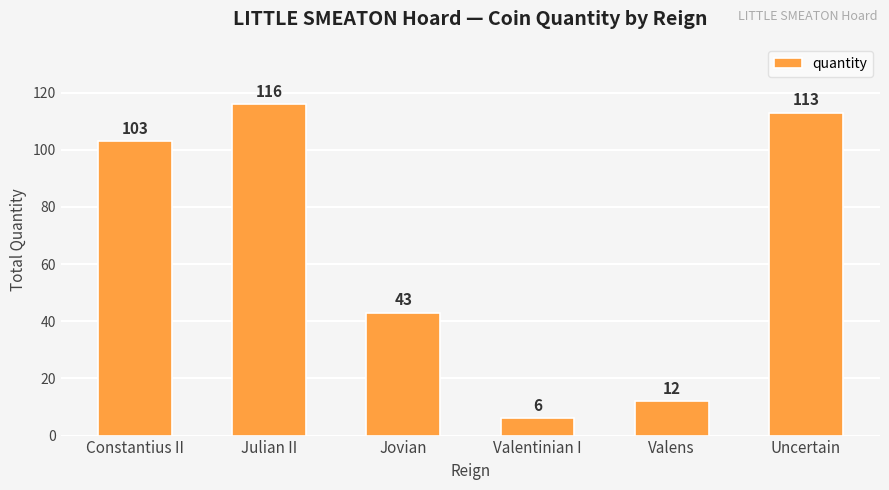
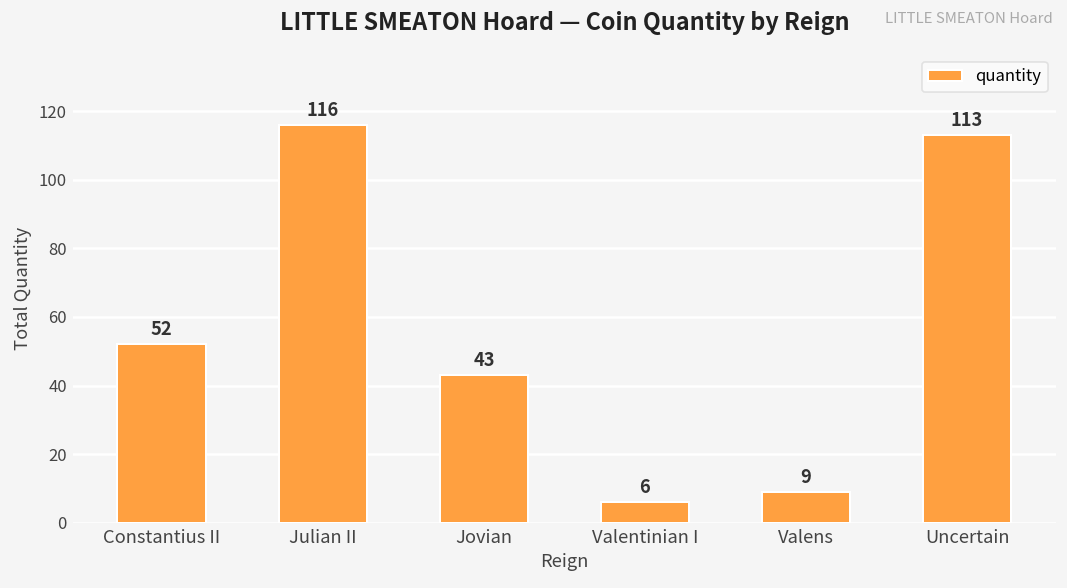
  {
-   "Constantius II": 103,
+   "Constantius II": 52,
    "Julian II": 116,
    "Jovian": 43,
    "Valentinian I": 6,
-   "Valens": 12,
+   "Valens": 9,
    "Uncertain": 113
  }
